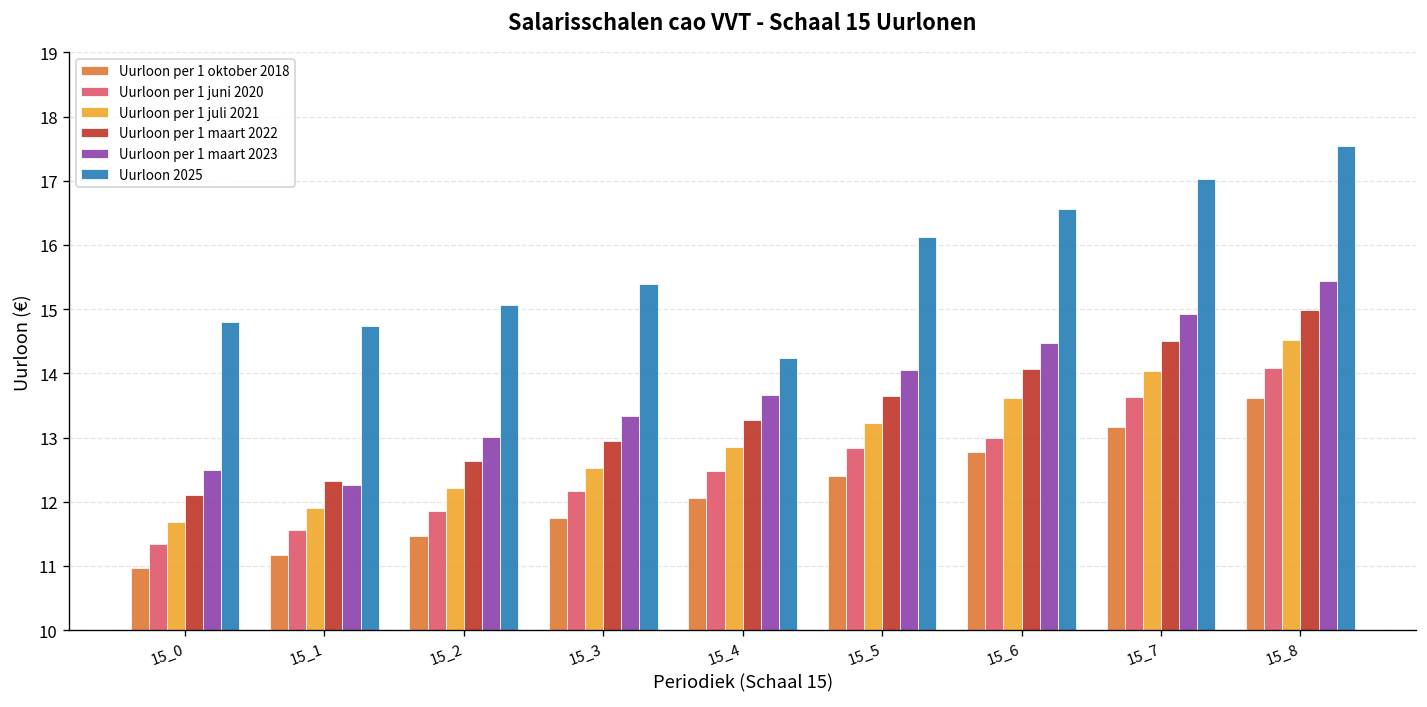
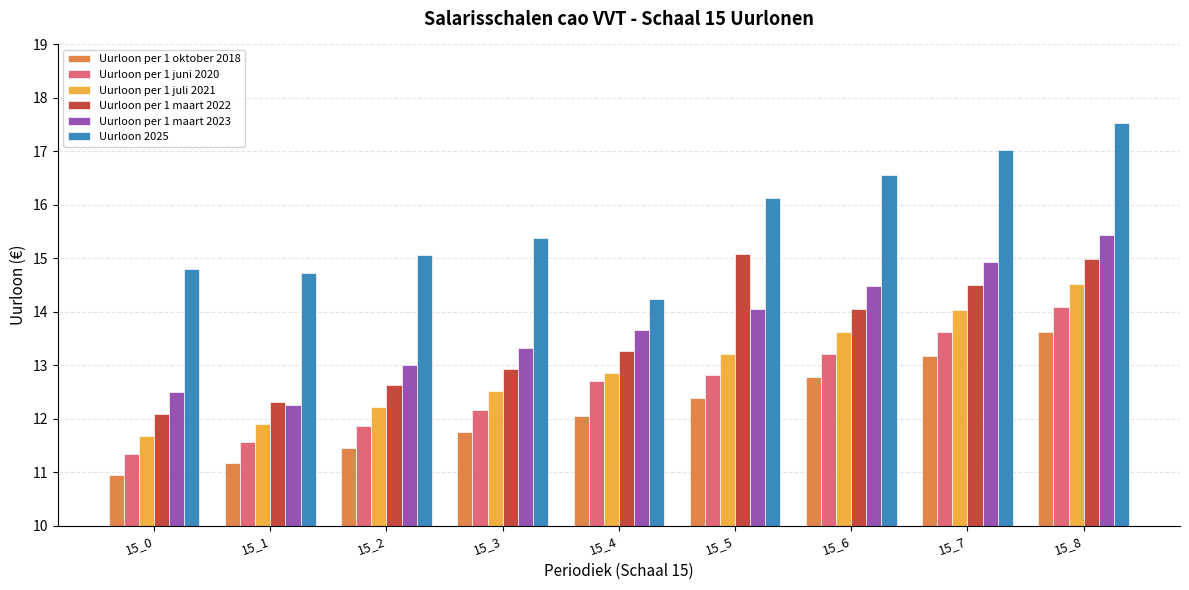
  {
    "Uurloon per 1 juni 2020": {
      "15_0": 11.3,
      "15_1": 11.6,
      "15_2": 11.9,
      "15_3": 12.2,
-     "15_4": 12.5,
+     "15_4": 12.7,
      "15_5": 12.8,
-     "15_6": 13.0,
+     "15_6": 13.2,
      "15_7": 13.6,
      "15_8": 14.1
    },
    "Uurloon per 1 maart 2022": {
      "15_0": 12.1,
      "15_1": 12.3,
      "15_2": 12.6,
      "15_3": 12.9,
      "15_4": 13.3,
-     "15_5": 13.6,
+     "15_5": 15.1,
      "15_6": 14.1,
      "15_7": 14.5,
      "15_8": 15.0
    },
    "Uurloon per 1 maart 2023": {
      "15_0": 12.5,
      "15_1": 12.3,
      "15_2": 13.0,
      "15_3": 13.3,
      "15_4": 13.7,
      "15_5": 14.1,
      "15_6": 14.5,
      "15_7": 14.9,
      "15_8": 15.4
    },
    "Uurloon 2025": {
      "15_0": 14.8,
      "15_1": 14.7,
      "15_2": 15.1,
      "15_3": 15.4,
      "15_4": 14.2,
      "15_5": 16.1,
      "15_6": 16.6,
      "15_7": 17.0,
      "15_8": 17.5
    }
  }
